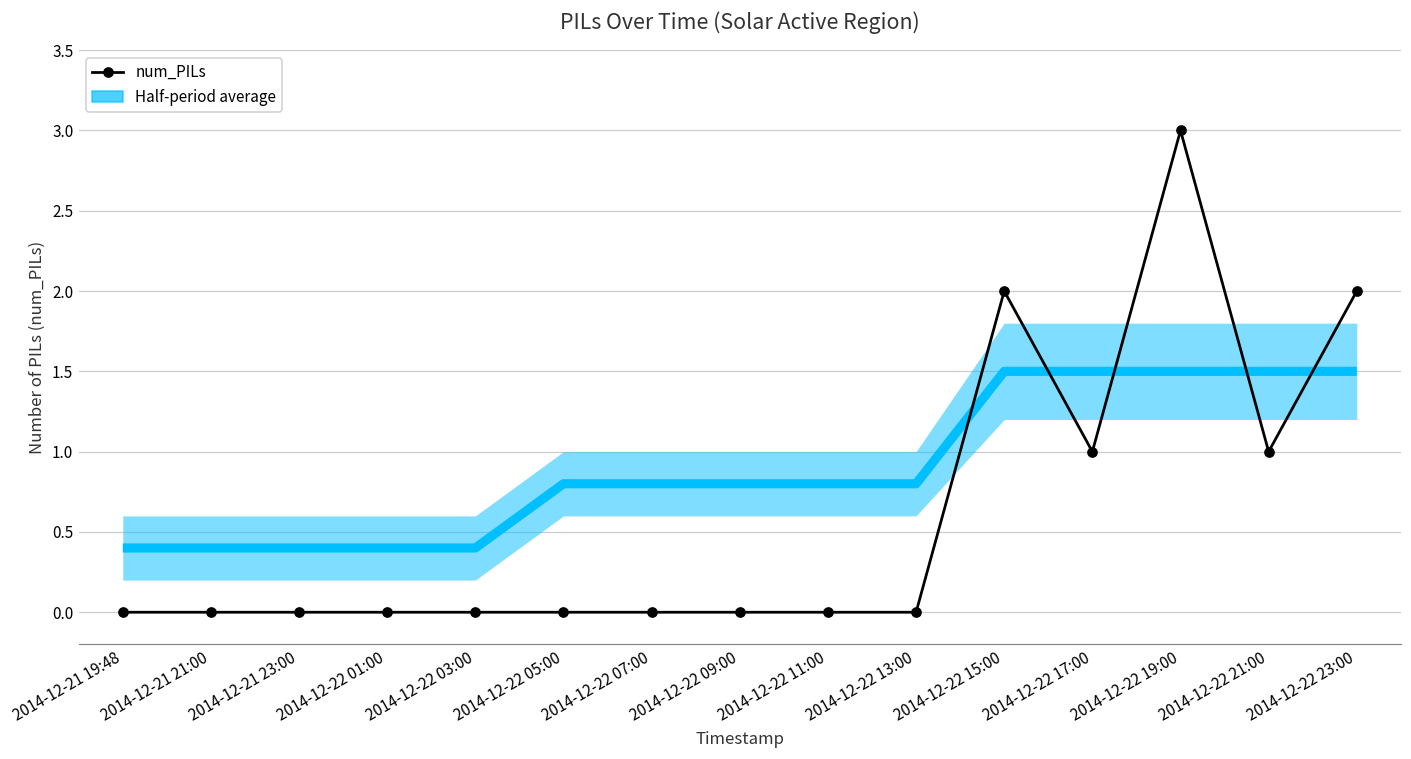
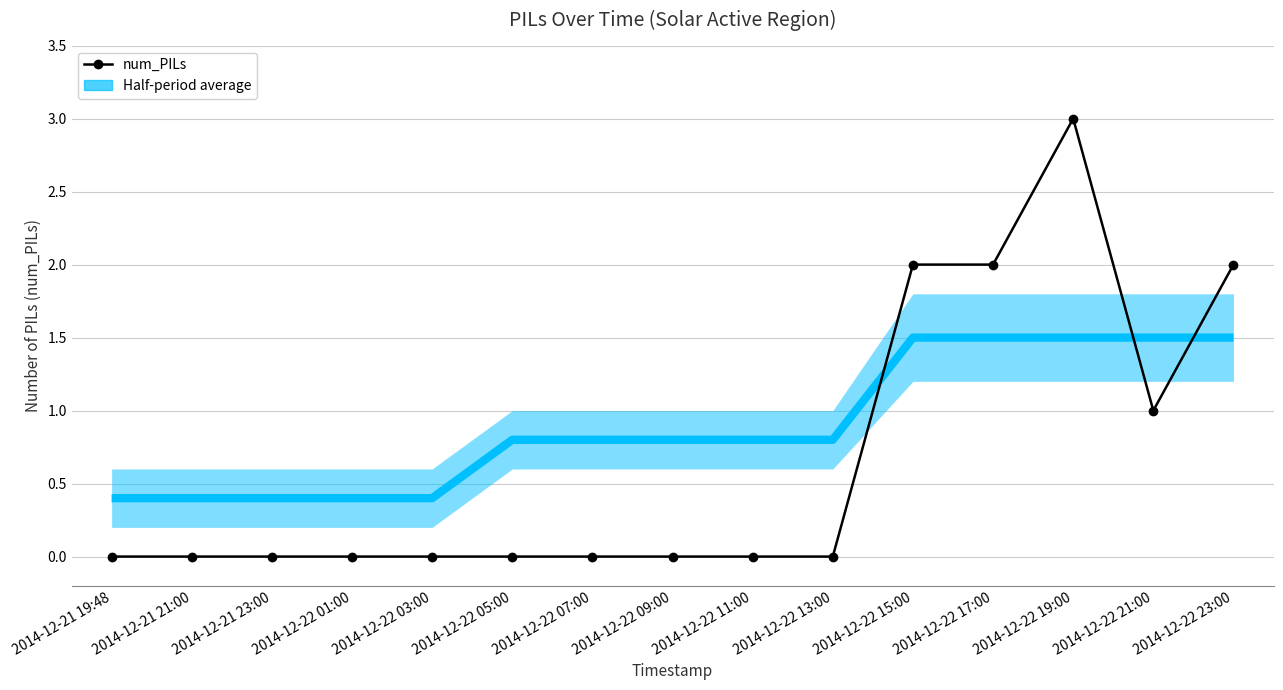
  {
    "num_PILs": {
      "2014-12-21 19:48": 0,
      "2014-12-21 21:00": 0,
      "2014-12-21 23:00": 0,
      "2014-12-22 01:00": 0,
      "2014-12-22 03:00": 0,
      "2014-12-22 05:00": 0,
      "2014-12-22 07:00": 0,
      "2014-12-22 09:00": 0,
      "2014-12-22 11:00": 0,
      "2014-12-22 13:00": 0,
      "2014-12-22 15:00": 2,
-     "2014-12-22 17:00": 1,
+     "2014-12-22 17:00": 2,
      "2014-12-22 19:00": 3,
      "2014-12-22 21:00": 1,
      "2014-12-22 23:00": 2
    }
  }
